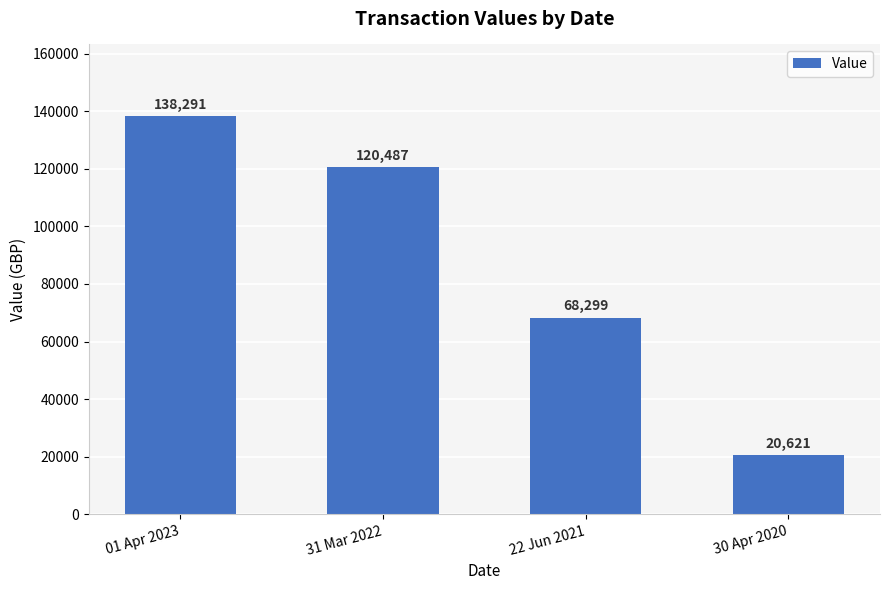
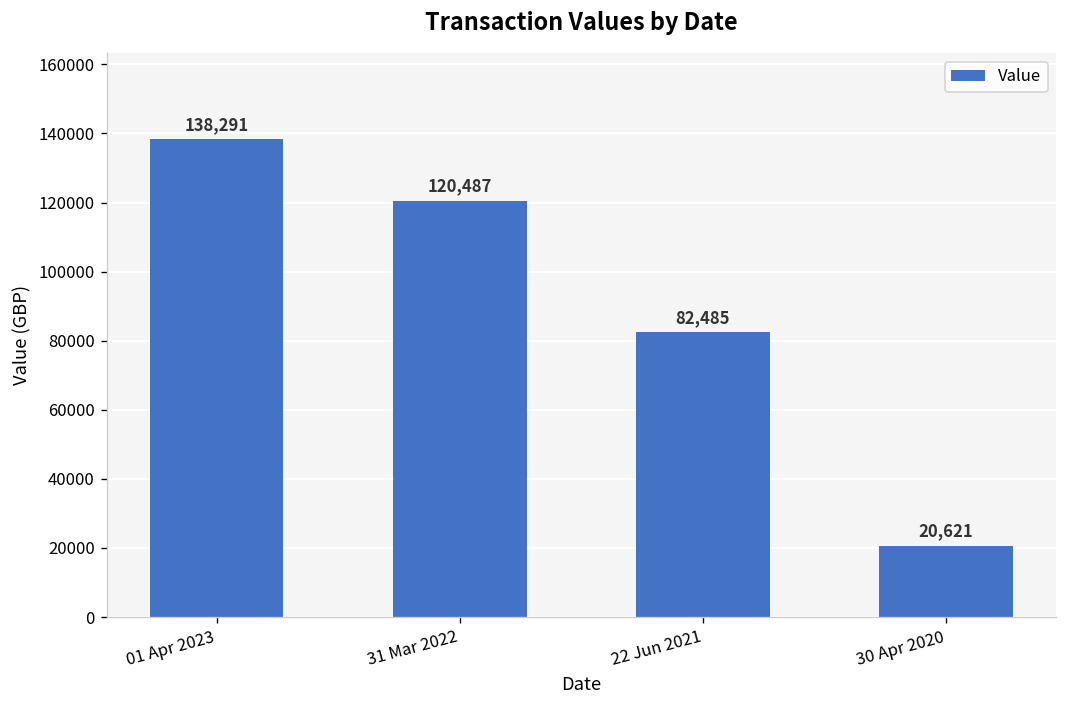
  {
    "01 Apr 2023": "138,291",
    "31 Mar 2022": "120,487",
-   "22 Jun 2021": "68,299",
+   "22 Jun 2021": "82,485",
    "30 Apr 2020": "20,621"
  }
